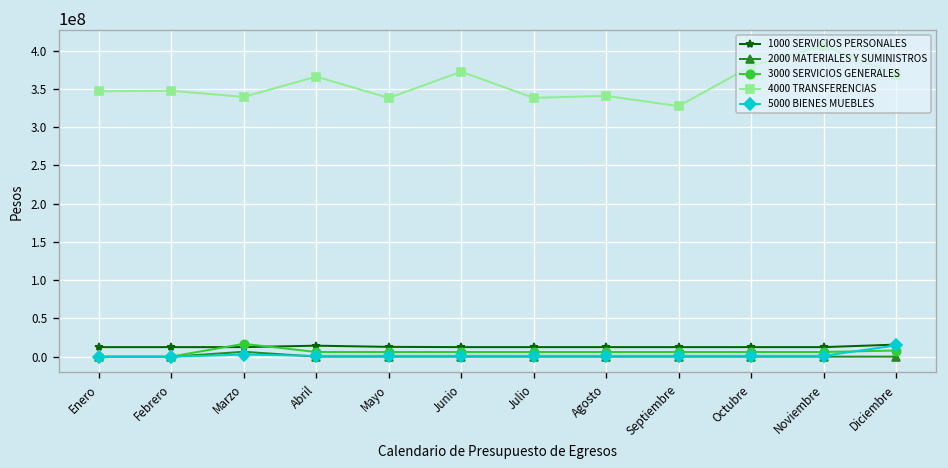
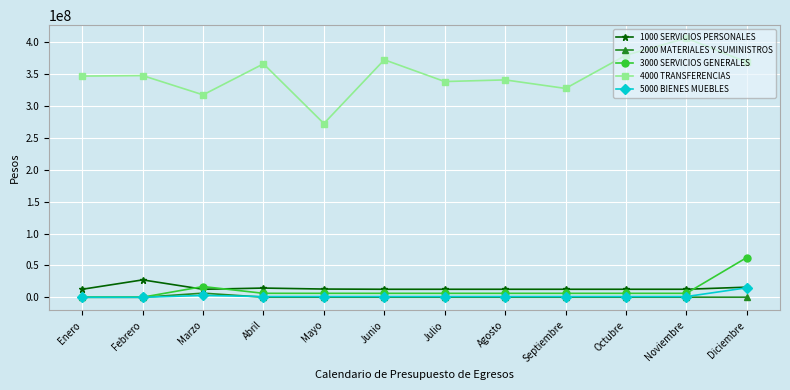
  {
    "1000 SERVICIOS PERSONALES": {
      "Enero": 10000000,
-     "Febrero": 10000000,
+     "Febrero": 30000000,
      "Marzo": 10000000,
      "Abril": 10000000,
      "Mayo": 10000000,
      "Junio": 10000000,
      "Julio": 10000000,
      "Agosto": 10000000,
      "Septiembre": 10000000,
      "Octubre": 10000000,
      "Noviembre": 10000000
    },
    "2000 MATERIALES Y SUMINISTROS": {
      "Diciembre": 0
    },
    "3000 SERVICIOS GENERALES": {
      "Marzo": 20000000,
      "Abril": 10000000,
      "Mayo": 10000000,
      "Junio": 10000000,
      "Julio": 10000000,
      "Agosto": 10000000,
      "Septiembre": 10000000,
      "Octubre": 10000000,
      "Noviembre": 10000000,
-     "Diciembre": 10000000
+     "Diciembre": 60000000
    },
    "4000 TRANSFERENCIAS": {
      "Enero": 350000000,
      "Febrero": 350000000,
-     "Marzo": 340000000,
+     "Marzo": 320000000,
      "Abril": 370000000,
-     "Mayo": 340000000,
+     "Mayo": 270000000,
      "Junio": 370000000,
      "Julio": 340000000,
      "Agosto": 340000000,
      "Septiembre": 330000000
    }
  }
